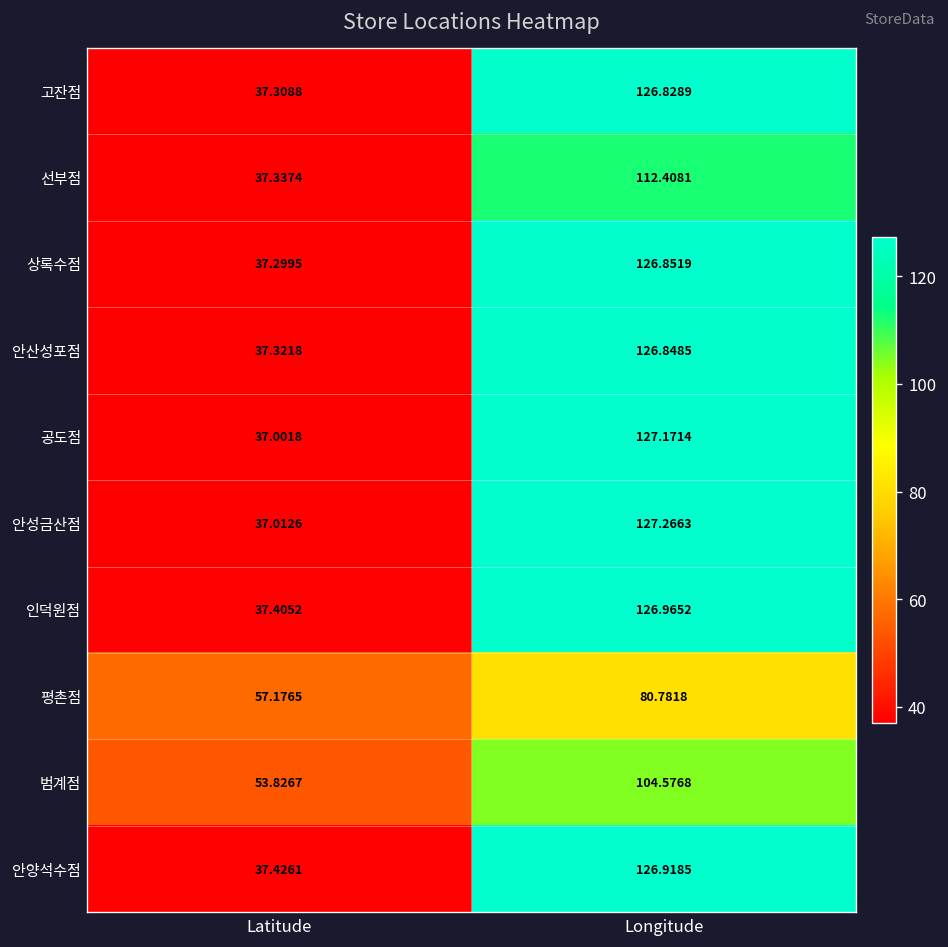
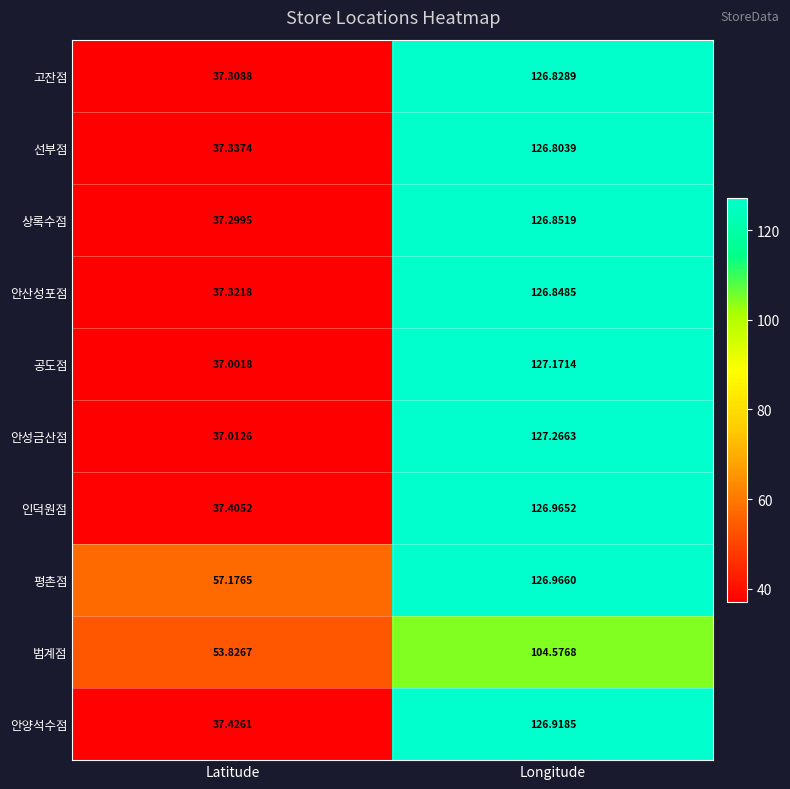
  {
    "고잔점": {
      "Latitude": 37.3088,
      "Longitude": 126.8289
    },
    "선부점": {
      "Latitude": 37.3374,
-     "Longitude": 112.4081
+     "Longitude": 126.8039
    },
    "상록수점": {
      "Latitude": 37.2995,
      "Longitude": 126.8519
    },
    "안산성포점": {
      "Latitude": 37.3218,
      "Longitude": 126.8485
    },
    "공도점": {
      "Latitude": 37.0018,
      "Longitude": 127.1714
    },
    "안성금산점": {
      "Latitude": 37.0126,
      "Longitude": 127.2663
    },
    "인덕원점": {
      "Latitude": 37.4052,
      "Longitude": 126.9652
    },
    "평촌점": {
      "Latitude": 57.1765,
-     "Longitude": 80.7818
+     "Longitude": 126.9660
    },
    "범계점": {
      "Latitude": 53.8267,
      "Longitude": 104.5768
    },
    "안양석수점": {
      "Latitude": 37.4261,
      "Longitude": 126.9185
    }
  }
